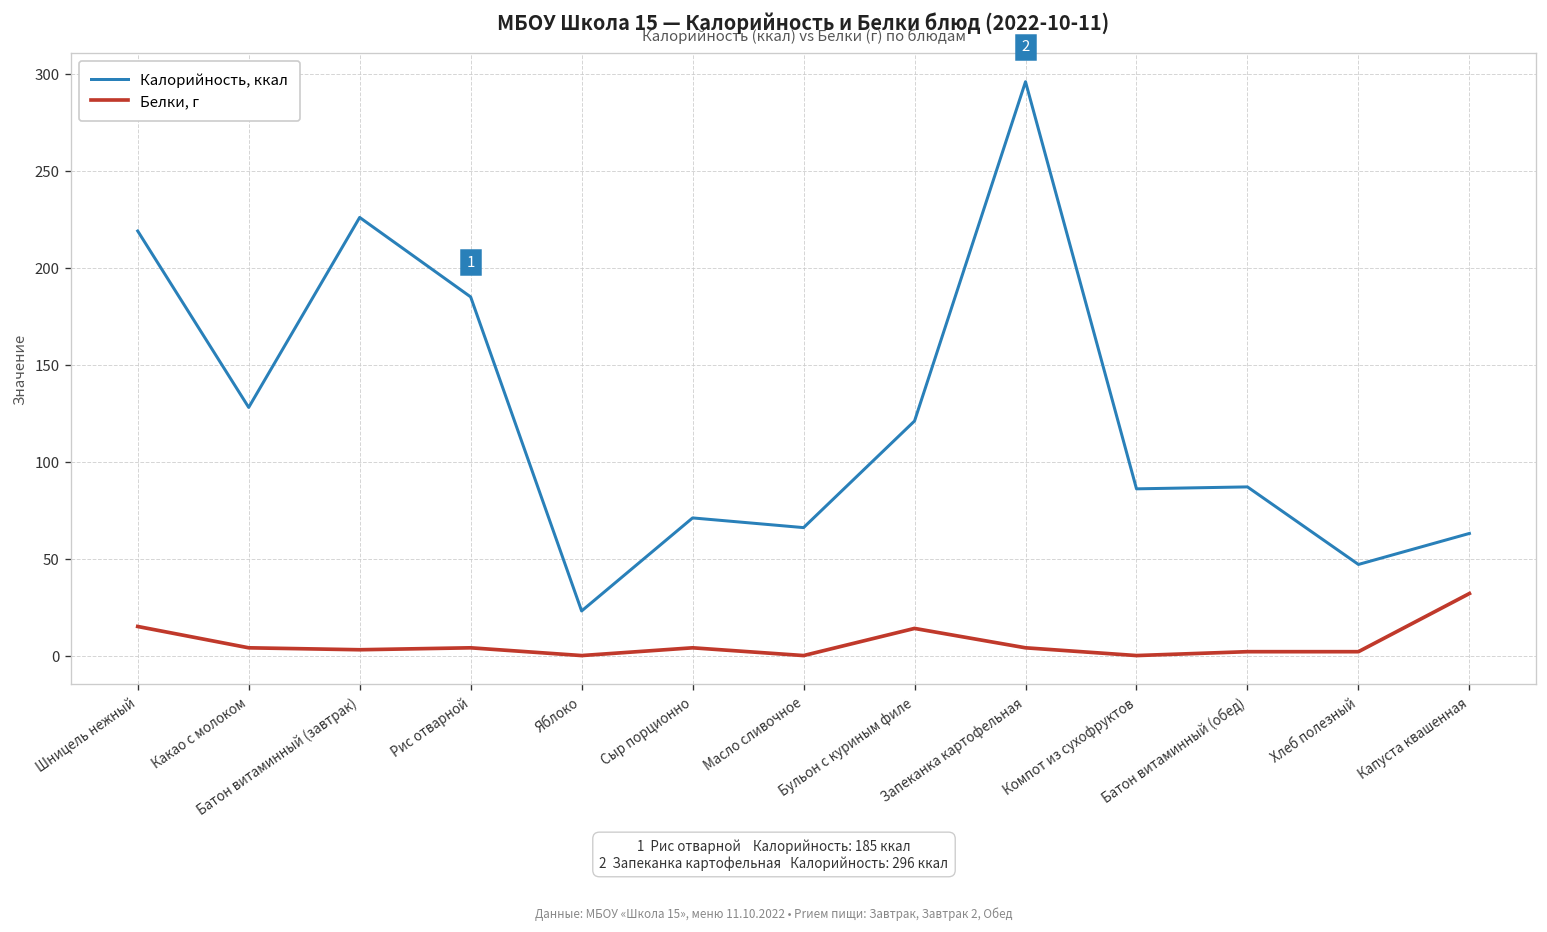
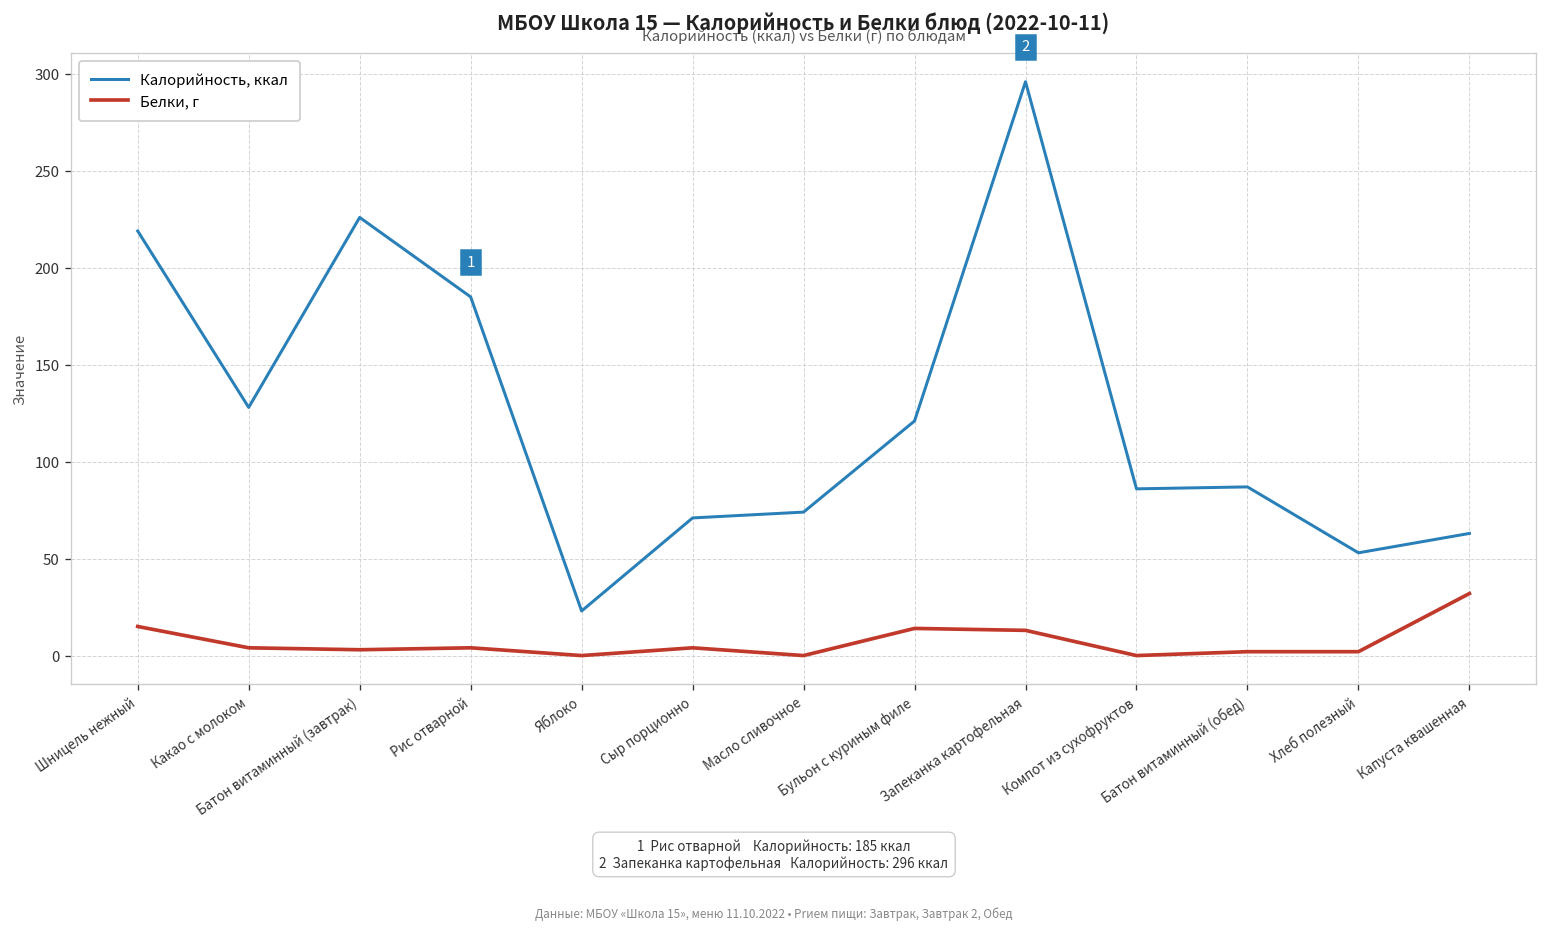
  {
    "Калорийность, ккал": {
      "Шницель нежный": 219,
      "Какао с молоком": 128,
      "Батон витаминный (завтрак)": 226,
      "Яблоко": 23,
      "Сыр порционно": 71,
-     "Масло сливочное": 66,
+     "Масло сливочное": 74,
      "Бульон с куриным филе": 121,
      "Компот из сухофруктов": 86,
      "Батон витаминный (обед)": 87,
-     "Хлеб полезный": 47,
+     "Хлеб полезный": 53,
      "Капуста квашенная": 63
    },
    "Белки, г": {
      "Шницель нежный": 15,
      "Какао с молоком": 4,
      "Батон витаминный (завтрак)": 3,
      "Рис отварной": 4,
      "Яблоко": 0,
      "Сыр порционно": 4,
      "Масло сливочное": 0,
      "Бульон с куриным филе": 14,
-     "Запеканка картофельная": 4,
+     "Запеканка картофельная": 13,
      "Компот из сухофруктов": 0,
      "Батон витаминный (обед)": 2,
      "Хлеб полезный": 2,
      "Капуста квашенная": 32
    }
  }
